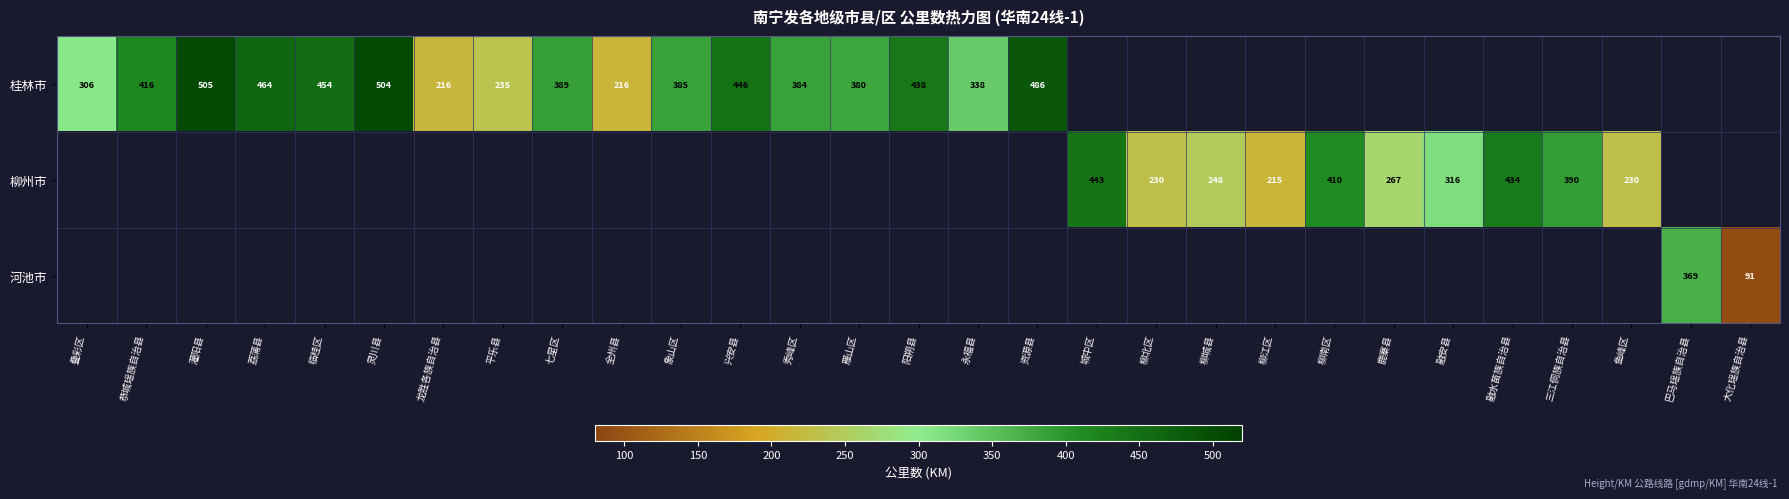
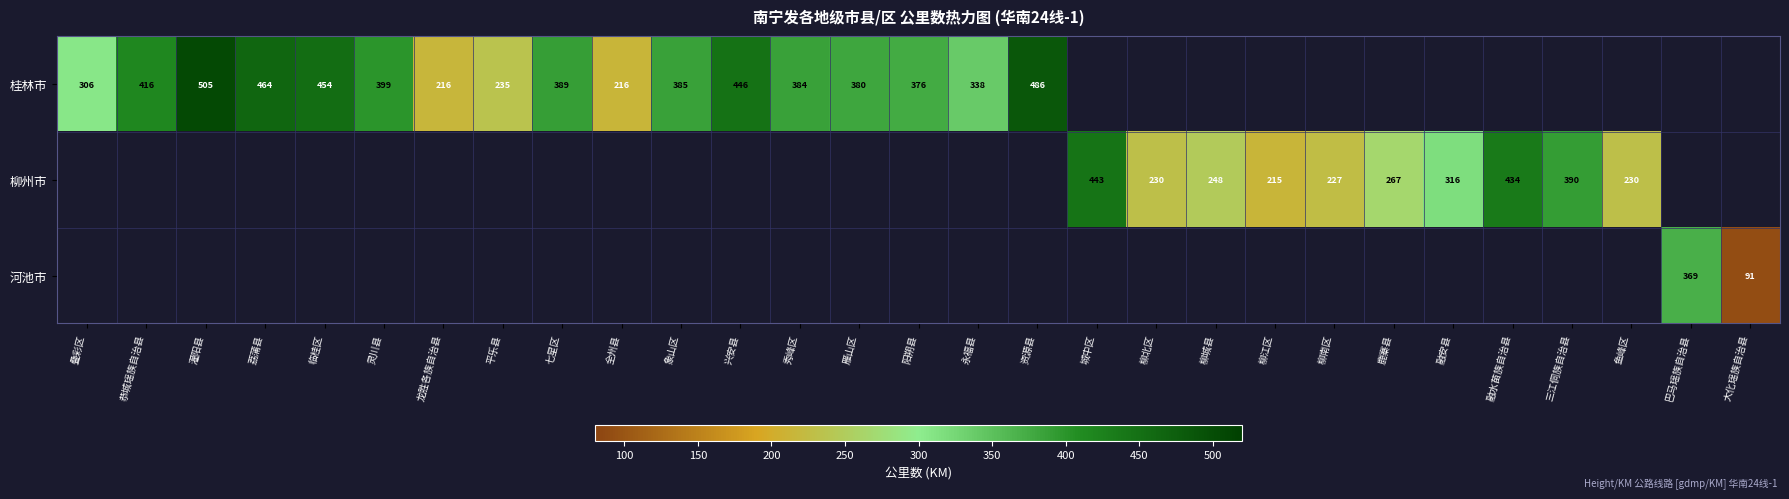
  {
    "桂林市": {
      "叠彩区": 306,
      "恭城瑶族自治县": 416,
      "灌阳县": 505,
      "荔蒲县": 464,
      "临桂区": 454,
-     "灵川县": 504,
+     "灵川县": 399,
      "龙胜各族自治县": 216,
      "平乐县": 235,
      "七星区": 389,
      "全州县": 216,
      "象山区": 385,
      "兴安县": 446,
      "秀峰区": 384,
      "雁山区": 380,
-     "阳朔县": 438,
+     "阳朔县": 376,
      "永福县": 338,
      "资源县": 486
    },
    "柳州市": {
      "城中区": 443,
      "柳北区": 230,
      "柳城县": 248,
      "柳江区": 215,
-     "柳南区": 410,
+     "柳南区": 227,
      "鹿寨县": 267,
      "融安县": 316,
      "融水苗族自治县": 434,
      "三江侗族自治县": 390,
      "鱼峰区": 230
    },
    "河池市": {
      "巴马瑶族自治县": 369,
      "大化瑶族自治县": 91
    }
  }
